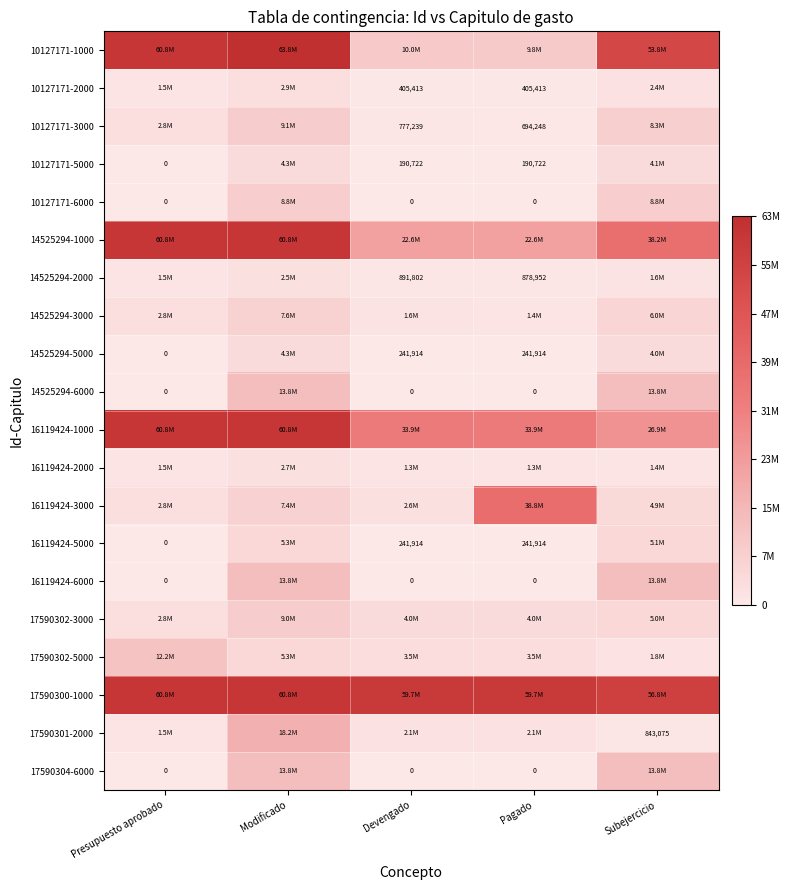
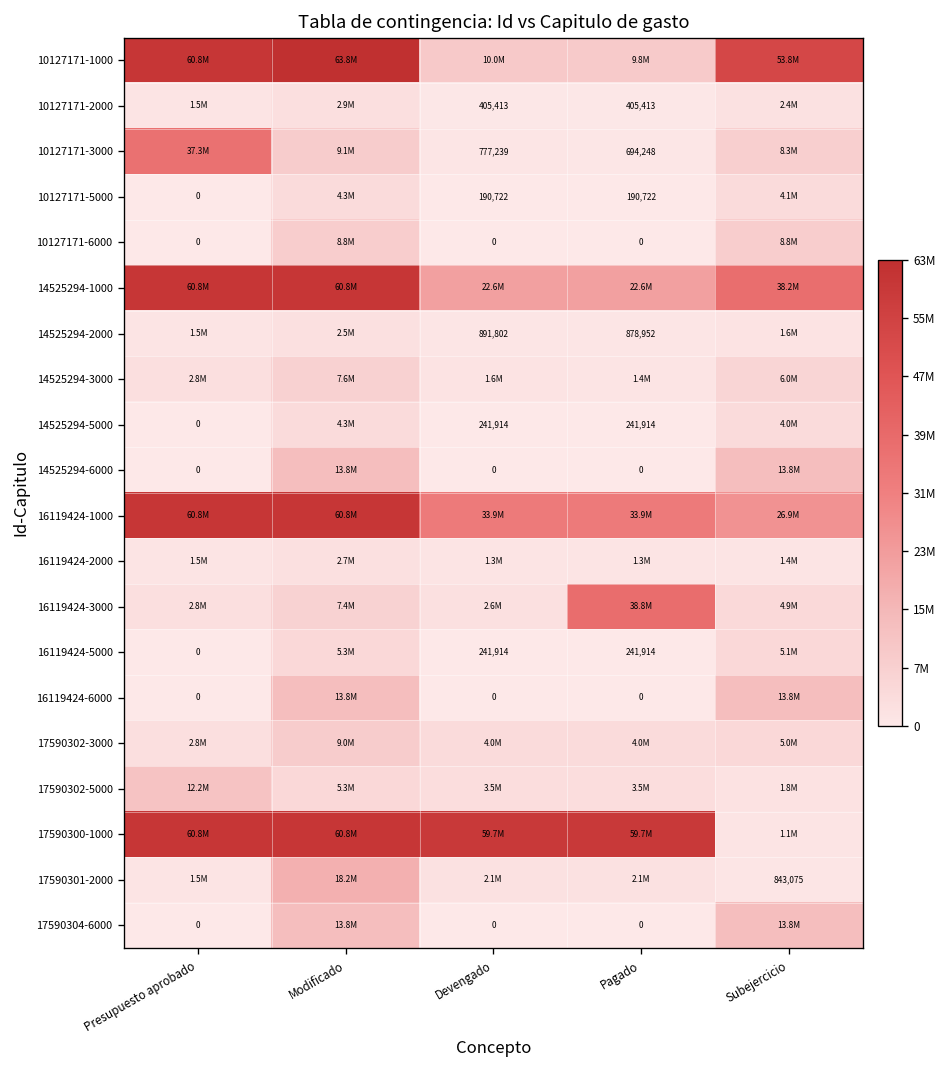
  {
    "10127171-1000": {
      "Presupuesto aprobado": "60.8M",
      "Modificado": "63.8M",
      "Devengado": "10.0M",
      "Pagado": "9.8M",
      "Subejercicio": "53.8M"
    },
    "10127171-2000": {
      "Presupuesto aprobado": "1.5M",
      "Modificado": "2.9M",
      "Devengado": "405,413",
      "Pagado": "405,413",
      "Subejercicio": "2.4M"
    },
    "10127171-3000": {
-     "Presupuesto aprobado": "2.8M",
+     "Presupuesto aprobado": "37.3M",
      "Modificado": "9.1M",
      "Devengado": "777,239",
      "Pagado": "694,248",
      "Subejercicio": "8.3M"
    },
    "10127171-5000": {
      "Presupuesto aprobado": "0",
      "Modificado": "4.3M",
      "Devengado": "190,722",
      "Pagado": "190,722",
      "Subejercicio": "4.1M"
    },
    "10127171-6000": {
      "Presupuesto aprobado": "0",
      "Modificado": "8.8M",
      "Devengado": "0",
      "Pagado": "0",
      "Subejercicio": "8.8M"
    },
    "14525294-1000": {
      "Presupuesto aprobado": "60.8M",
      "Modificado": "60.8M",
      "Devengado": "22.6M",
      "Pagado": "22.6M",
      "Subejercicio": "38.2M"
    },
    "14525294-2000": {
      "Presupuesto aprobado": "1.5M",
      "Modificado": "2.5M",
      "Devengado": "891,802",
      "Pagado": "878,952",
      "Subejercicio": "1.6M"
    },
    "14525294-3000": {
      "Presupuesto aprobado": "2.8M",
      "Modificado": "7.6M",
      "Devengado": "1.6M",
      "Pagado": "1.4M",
      "Subejercicio": "6.0M"
    },
    "14525294-5000": {
      "Presupuesto aprobado": "0",
      "Modificado": "4.3M",
      "Devengado": "241,914",
      "Pagado": "241,914",
      "Subejercicio": "4.0M"
    },
    "14525294-6000": {
      "Presupuesto aprobado": "0",
      "Modificado": "13.8M",
      "Devengado": "0",
      "Pagado": "0",
      "Subejercicio": "13.8M"
    },
    "16119424-1000": {
      "Presupuesto aprobado": "60.8M",
      "Modificado": "60.8M",
      "Devengado": "33.9M",
      "Pagado": "33.9M",
      "Subejercicio": "26.9M"
    },
    "16119424-2000": {
      "Presupuesto aprobado": "1.5M",
      "Modificado": "2.7M",
      "Devengado": "1.3M",
      "Pagado": "1.3M",
      "Subejercicio": "1.4M"
    },
    "16119424-3000": {
      "Presupuesto aprobado": "2.8M",
      "Modificado": "7.4M",
      "Devengado": "2.6M",
      "Pagado": "38.8M",
      "Subejercicio": "4.9M"
    },
    "16119424-5000": {
      "Presupuesto aprobado": "0",
      "Modificado": "5.3M",
      "Devengado": "241,914",
      "Pagado": "241,914",
      "Subejercicio": "5.1M"
    },
    "16119424-6000": {
      "Presupuesto aprobado": "0",
      "Modificado": "13.8M",
      "Devengado": "0",
      "Pagado": "0",
      "Subejercicio": "13.8M"
    },
    "17590302-3000": {
      "Presupuesto aprobado": "2.8M",
      "Modificado": "9.0M",
      "Devengado": "4.0M",
      "Pagado": "4.0M",
      "Subejercicio": "5.0M"
    },
    "17590302-5000": {
      "Presupuesto aprobado": "12.2M",
      "Modificado": "5.3M",
      "Devengado": "3.5M",
      "Pagado": "3.5M",
      "Subejercicio": "1.8M"
    },
    "17590300-1000": {
      "Presupuesto aprobado": "60.8M",
      "Modificado": "60.8M",
      "Devengado": "59.7M",
      "Pagado": "59.7M",
-     "Subejercicio": "56.8M"
+     "Subejercicio": "1.1M"
    },
    "17590301-2000": {
      "Presupuesto aprobado": "1.5M",
      "Modificado": "18.2M",
      "Devengado": "2.1M",
      "Pagado": "2.1M",
      "Subejercicio": "843,075"
    },
    "17590304-6000": {
      "Presupuesto aprobado": "0",
      "Modificado": "13.8M",
      "Devengado": "0",
      "Pagado": "0",
      "Subejercicio": "13.8M"
    }
  }
